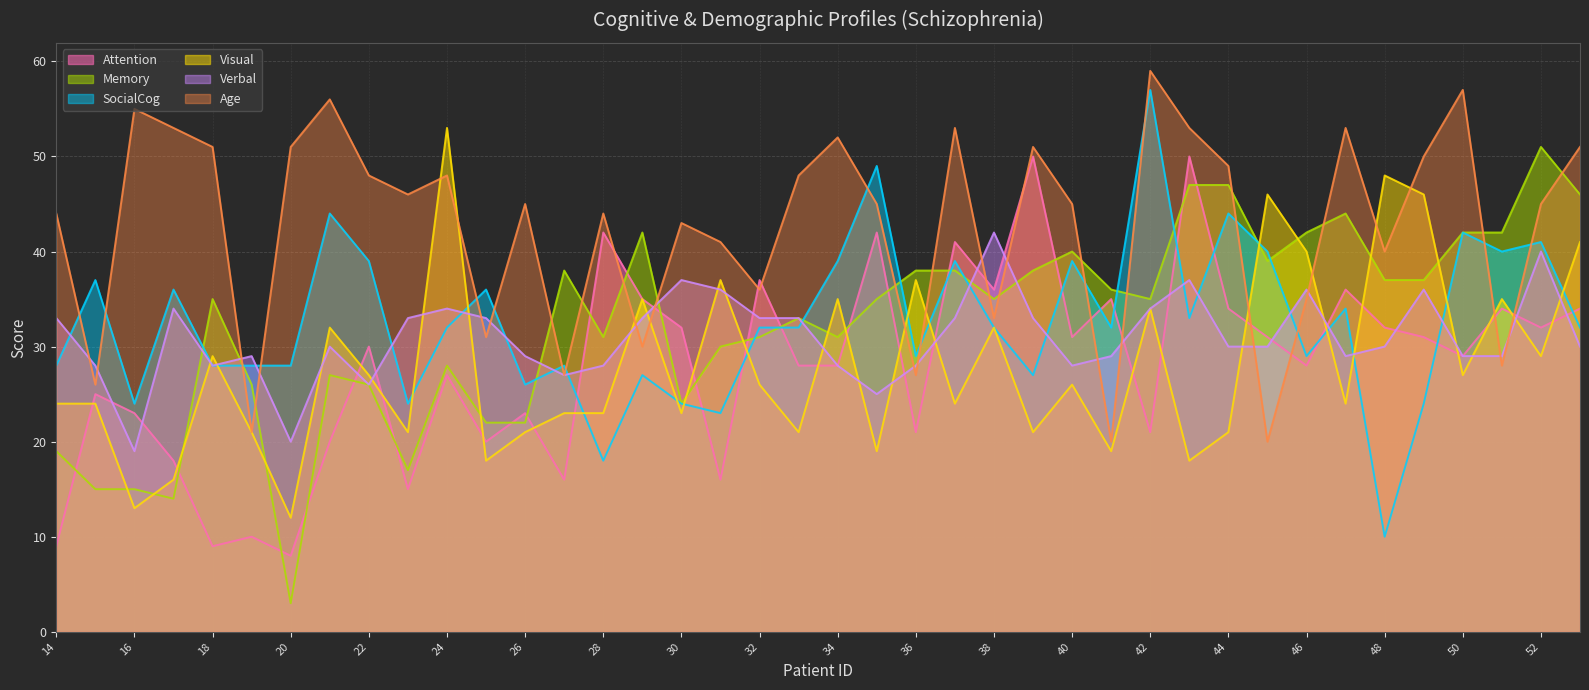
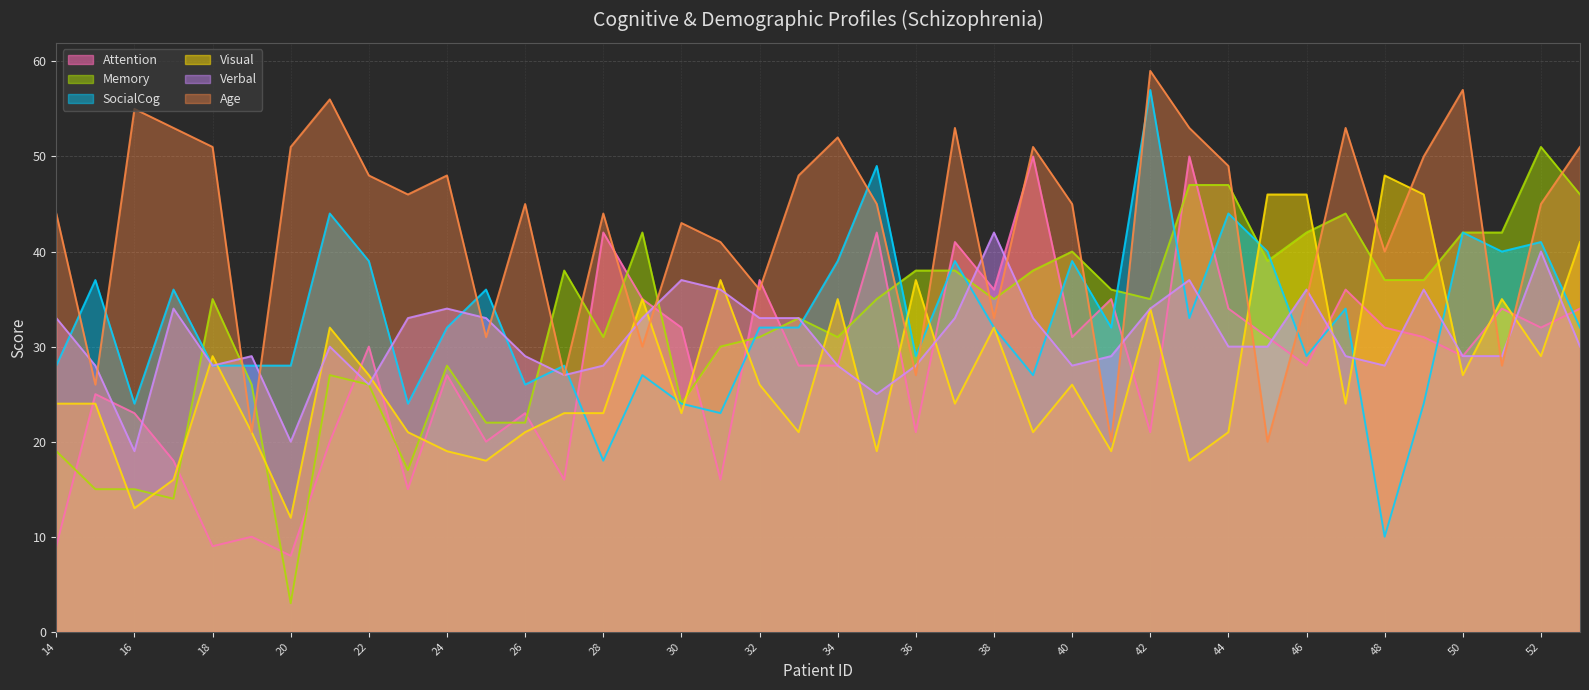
  {
    "Attention": {
      "14": 9,
      "16": 23,
      "18": 9,
      "20": 8,
      "22": 30,
      "24": 27,
      "26": 23,
      "28": 42,
      "30": 32,
      "32": 37,
      "36": 21,
      "38": 36,
      "40": 31,
      "42": 21,
      "44": 34,
      "46": 28,
      "48": 32,
      "52": 32
    },
    "Memory": {
      "14": 19,
      "16": 15,
      "18": 35,
      "20": 3,
      "24": 28,
      "26": 22,
      "28": 31,
      "32": 31,
      "34": 31,
      "36": 38,
      "38": 35,
      "40": 40,
      "42": 35,
      "44": 47,
      "46": 42,
      "48": 37,
      "52": 51
    },
    "SocialCog": {
      "14": 28,
      "16": 24,
      "20": 28,
      "22": 39,
      "24": 32,
      "26": 26,
      "28": 18,
      "32": 32,
      "34": 39,
      "36": 29,
      "40": 39,
      "42": 57,
      "44": 44,
      "46": 29,
      "48": 10,
      "52": 41
    },
    "Visual": {
      "14": 24,
      "16": 13,
      "18": 29,
      "20": 12,
      "22": 27,
-     "24": 53,
+     "24": 19,
      "26": 21,
      "28": 23,
      "30": 23,
      "32": 26,
      "34": 35,
      "36": 37,
      "40": 26,
      "44": 21,
-     "46": 40,
+     "46": 46,
      "48": 48,
      "50": 27,
      "52": 29
    },
    "Verbal": {
      "14": 33,
      "16": 19,
      "20": 20,
      "24": 34,
      "26": 29,
      "28": 28,
      "30": 37,
      "32": 33,
      "36": 28,
      "38": 42,
      "40": 28,
      "44": 30,
      "46": 36,
-     "48": 30,
+     "48": 28,
      "52": 40
    },
    "Age": {
      "14": 44,
      "18": 51,
      "20": 51,
      "22": 48,
      "24": 48,
      "26": 45,
      "28": 44,
      "30": 43,
      "32": 36,
      "34": 52,
      "36": 27,
      "38": 33,
      "40": 45,
      "42": 59,
      "44": 49,
      "46": 35,
      "48": 40,
      "50": 57,
      "52": 45
    }
  }
